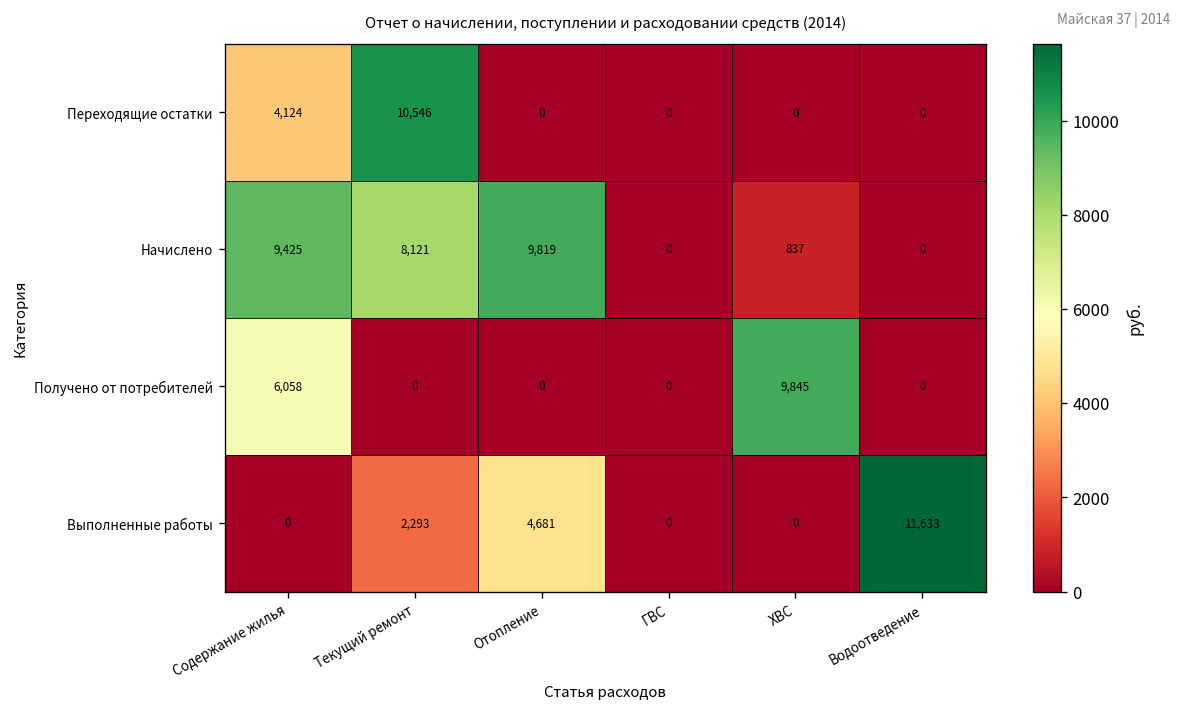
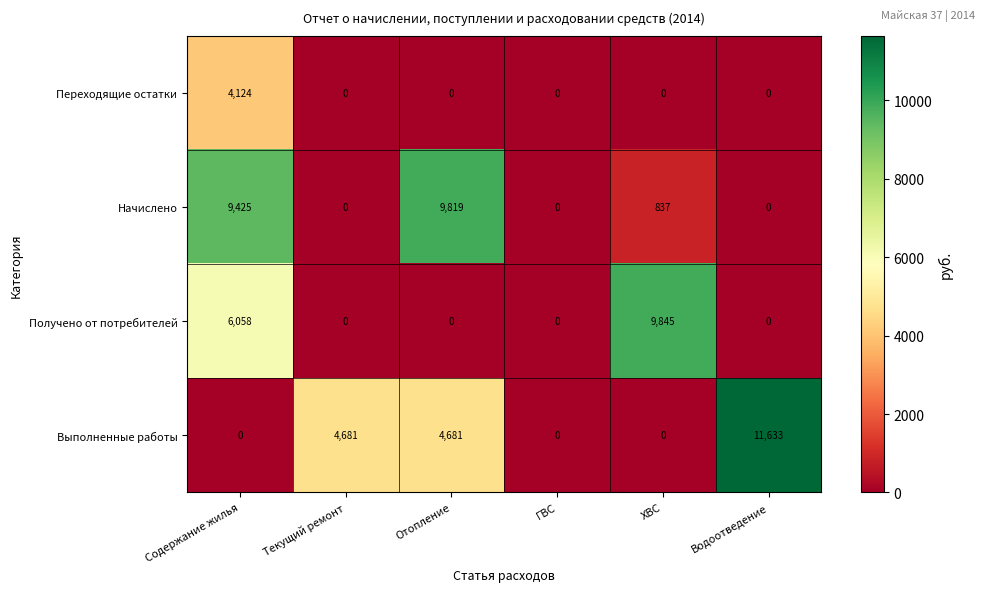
  {
    "Переходящие остатки": {
      "Содержание жилья": "4,124",
-     "Текущий ремонт": "10,546",
+     "Текущий ремонт": "0",
      "Отопление": "0",
      "ГВС": "0",
      "ХВС": "0",
      "Водоотведение": "0"
    },
    "Начислено": {
      "Содержание жилья": "9,425",
-     "Текущий ремонт": "8,121",
+     "Текущий ремонт": "0",
      "Отопление": "9,819",
      "ГВС": "0",
      "ХВС": "837",
      "Водоотведение": "0"
    },
    "Получено от потребителей": {
      "Содержание жилья": "6,058",
      "Текущий ремонт": "0",
      "Отопление": "0",
      "ГВС": "0",
      "ХВС": "9,845",
      "Водоотведение": "0"
    },
    "Выполненные работы": {
      "Содержание жилья": "0",
-     "Текущий ремонт": "2,293",
+     "Текущий ремонт": "4,681",
      "Отопление": "4,681",
      "ГВС": "0",
      "ХВС": "0",
      "Водоотведение": "11,633"
    }
  }
